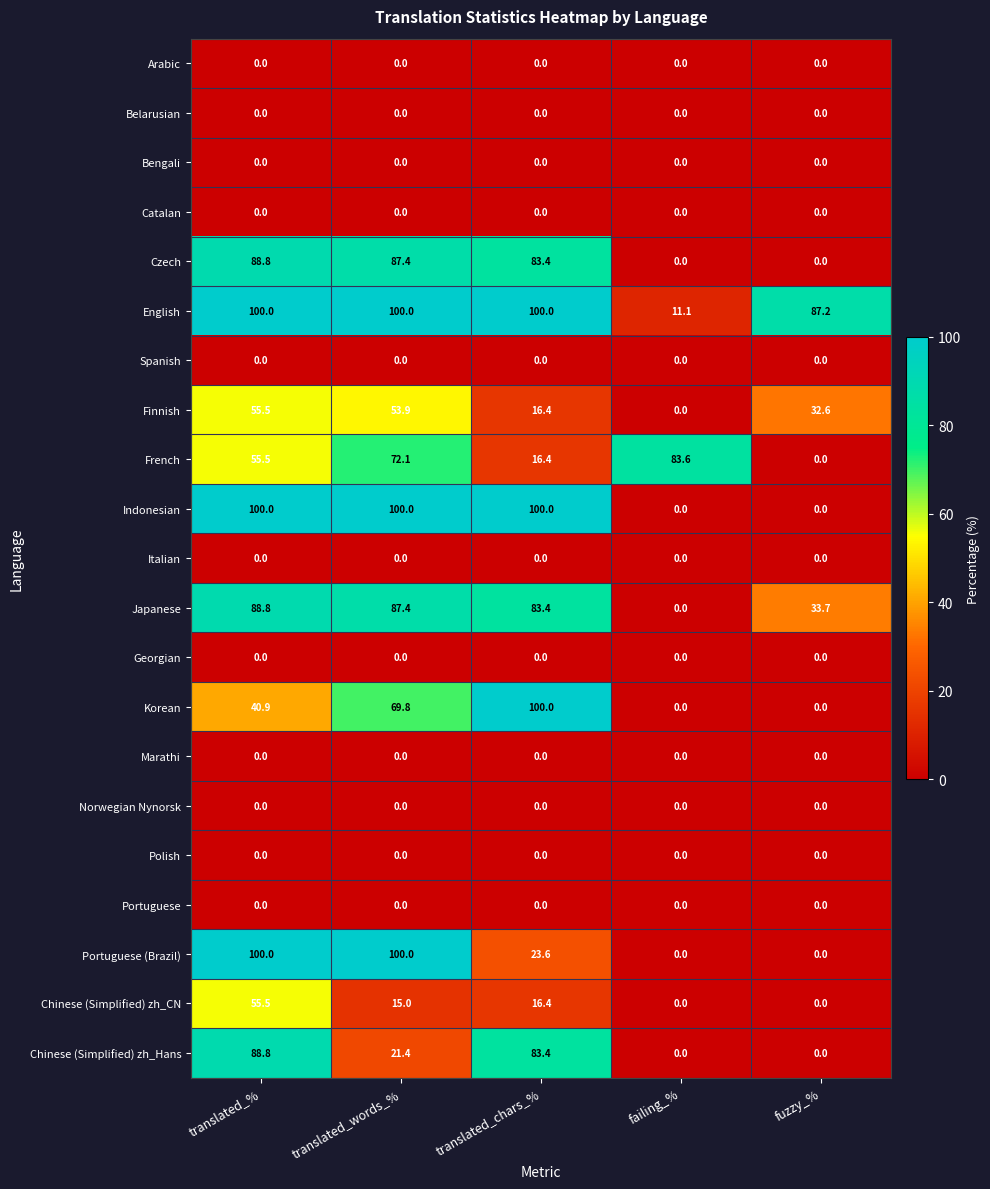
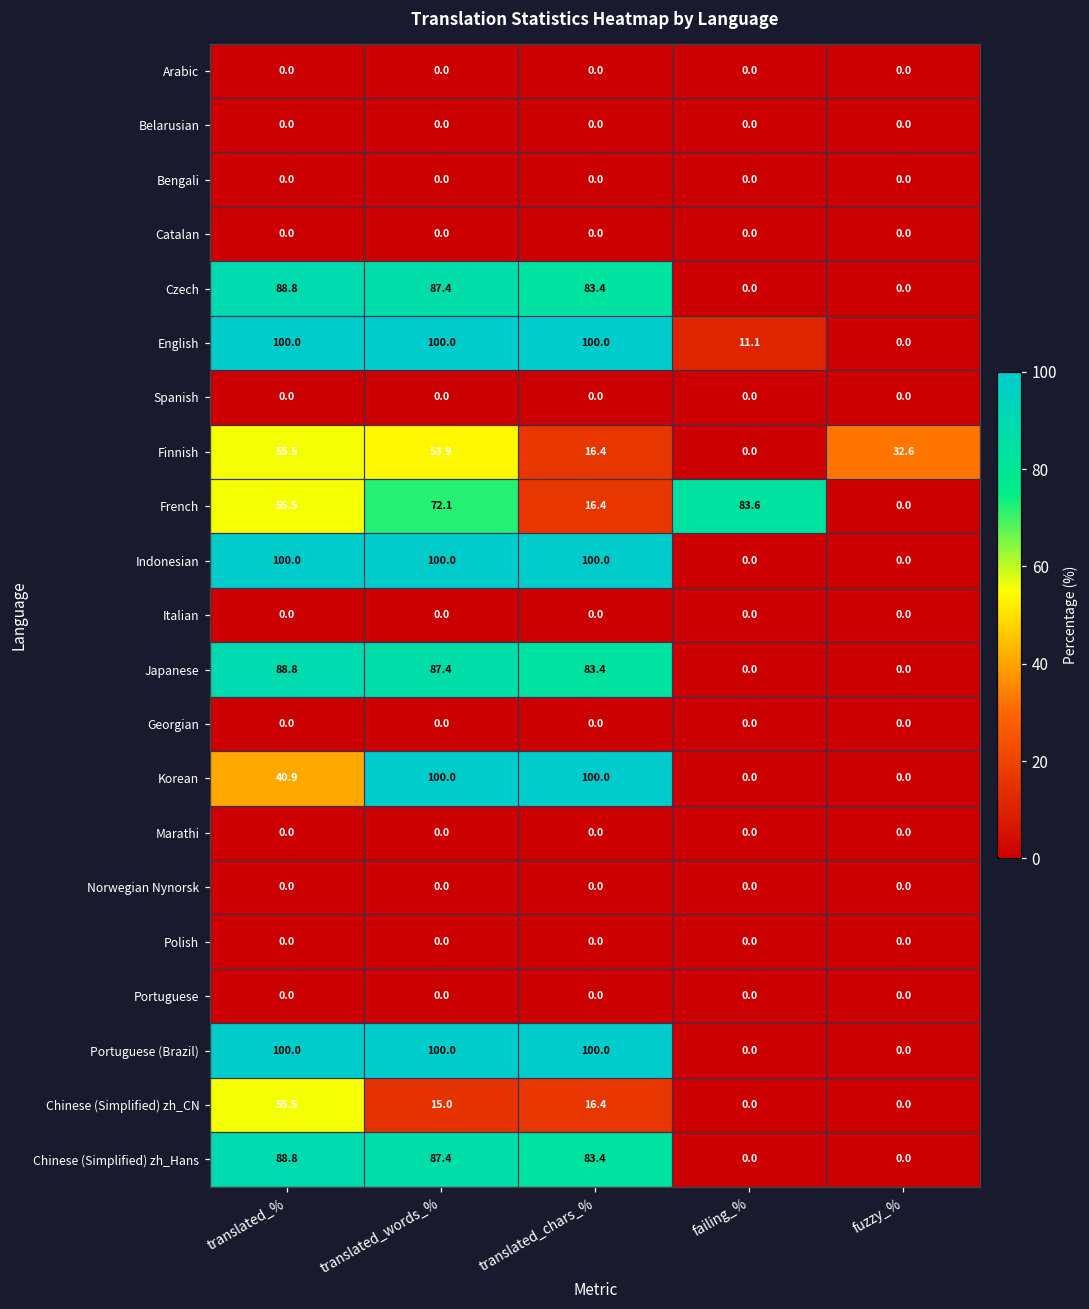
  {
    "Arabic": {
      "translated_%": 0.0,
      "translated_words_%": 0.0,
      "translated_chars_%": 0.0,
      "failing_%": 0.0,
      "fuzzy_%": 0.0
    },
    "Belarusian": {
      "translated_%": 0.0,
      "translated_words_%": 0.0,
      "translated_chars_%": 0.0,
      "failing_%": 0.0,
      "fuzzy_%": 0.0
    },
    "Bengali": {
      "translated_%": 0.0,
      "translated_words_%": 0.0,
      "translated_chars_%": 0.0,
      "failing_%": 0.0,
      "fuzzy_%": 0.0
    },
    "Catalan": {
      "translated_%": 0.0,
      "translated_words_%": 0.0,
      "translated_chars_%": 0.0,
      "failing_%": 0.0,
      "fuzzy_%": 0.0
    },
    "Czech": {
      "translated_%": 88.8,
      "translated_words_%": 87.4,
      "translated_chars_%": 83.4,
      "failing_%": 0.0,
      "fuzzy_%": 0.0
    },
    "English": {
      "translated_%": 100.0,
      "translated_words_%": 100.0,
      "translated_chars_%": 100.0,
      "failing_%": 11.1,
-     "fuzzy_%": 87.2
+     "fuzzy_%": 0.0
    },
    "Spanish": {
      "translated_%": 0.0,
      "translated_words_%": 0.0,
      "translated_chars_%": 0.0,
      "failing_%": 0.0,
      "fuzzy_%": 0.0
    },
    "Finnish": {
      "translated_%": 55.5,
      "translated_words_%": 53.9,
      "translated_chars_%": 16.4,
      "failing_%": 0.0,
      "fuzzy_%": 32.6
    },
    "French": {
      "translated_%": 55.5,
      "translated_words_%": 72.1,
      "translated_chars_%": 16.4,
      "failing_%": 83.6,
      "fuzzy_%": 0.0
    },
    "Indonesian": {
      "translated_%": 100.0,
      "translated_words_%": 100.0,
      "translated_chars_%": 100.0,
      "failing_%": 0.0,
      "fuzzy_%": 0.0
    },
    "Italian": {
      "translated_%": 0.0,
      "translated_words_%": 0.0,
      "translated_chars_%": 0.0,
      "failing_%": 0.0,
      "fuzzy_%": 0.0
    },
    "Japanese": {
      "translated_%": 88.8,
      "translated_words_%": 87.4,
      "translated_chars_%": 83.4,
      "failing_%": 0.0,
-     "fuzzy_%": 33.7
+     "fuzzy_%": 0.0
    },
    "Georgian": {
      "translated_%": 0.0,
      "translated_words_%": 0.0,
      "translated_chars_%": 0.0,
      "failing_%": 0.0,
      "fuzzy_%": 0.0
    },
    "Korean": {
      "translated_%": 40.9,
-     "translated_words_%": 69.8,
+     "translated_words_%": 100.0,
      "translated_chars_%": 100.0,
      "failing_%": 0.0,
      "fuzzy_%": 0.0
    },
    "Marathi": {
      "translated_%": 0.0,
      "translated_words_%": 0.0,
      "translated_chars_%": 0.0,
      "failing_%": 0.0,
      "fuzzy_%": 0.0
    },
    "Norwegian Nynorsk": {
      "translated_%": 0.0,
      "translated_words_%": 0.0,
      "translated_chars_%": 0.0,
      "failing_%": 0.0,
      "fuzzy_%": 0.0
    },
    "Polish": {
      "translated_%": 0.0,
      "translated_words_%": 0.0,
      "translated_chars_%": 0.0,
      "failing_%": 0.0,
      "fuzzy_%": 0.0
    },
    "Portuguese": {
      "translated_%": 0.0,
      "translated_words_%": 0.0,
      "translated_chars_%": 0.0,
      "failing_%": 0.0,
      "fuzzy_%": 0.0
    },
    "Portuguese (Brazil)": {
      "translated_%": 100.0,
      "translated_words_%": 100.0,
-     "translated_chars_%": 23.6,
+     "translated_chars_%": 100.0,
      "failing_%": 0.0,
      "fuzzy_%": 0.0
    },
    "Chinese (Simplified) zh_CN": {
      "translated_%": 55.5,
      "translated_words_%": 15.0,
      "translated_chars_%": 16.4,
      "failing_%": 0.0,
      "fuzzy_%": 0.0
    },
    "Chinese (Simplified) zh_Hans": {
      "translated_%": 88.8,
-     "translated_words_%": 21.4,
+     "translated_words_%": 87.4,
      "translated_chars_%": 83.4,
      "failing_%": 0.0,
      "fuzzy_%": 0.0
    }
  }
